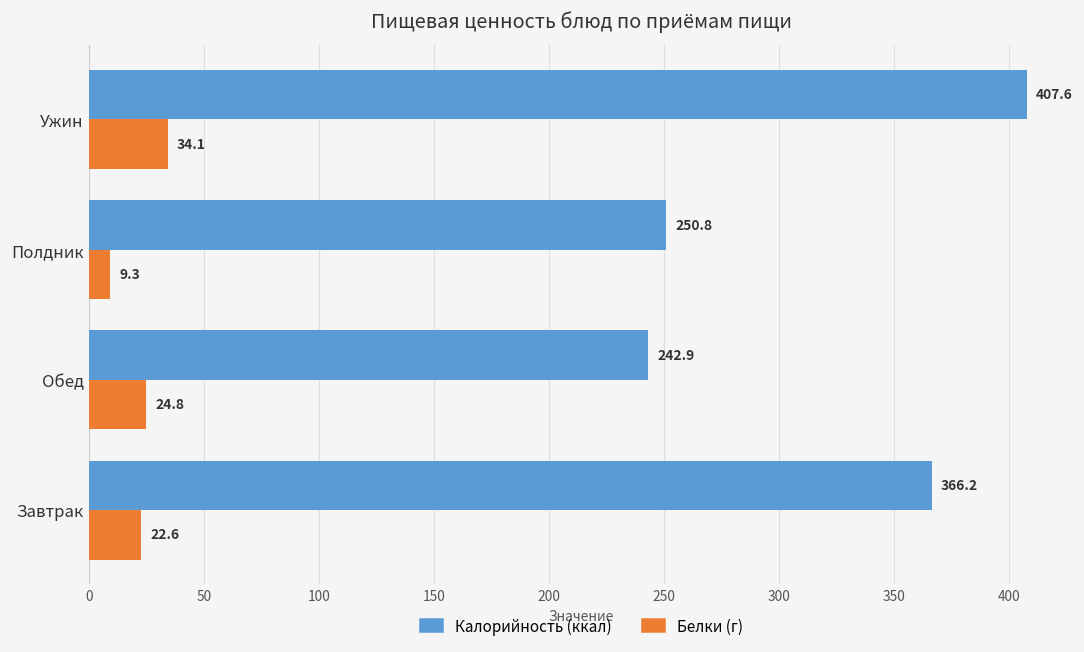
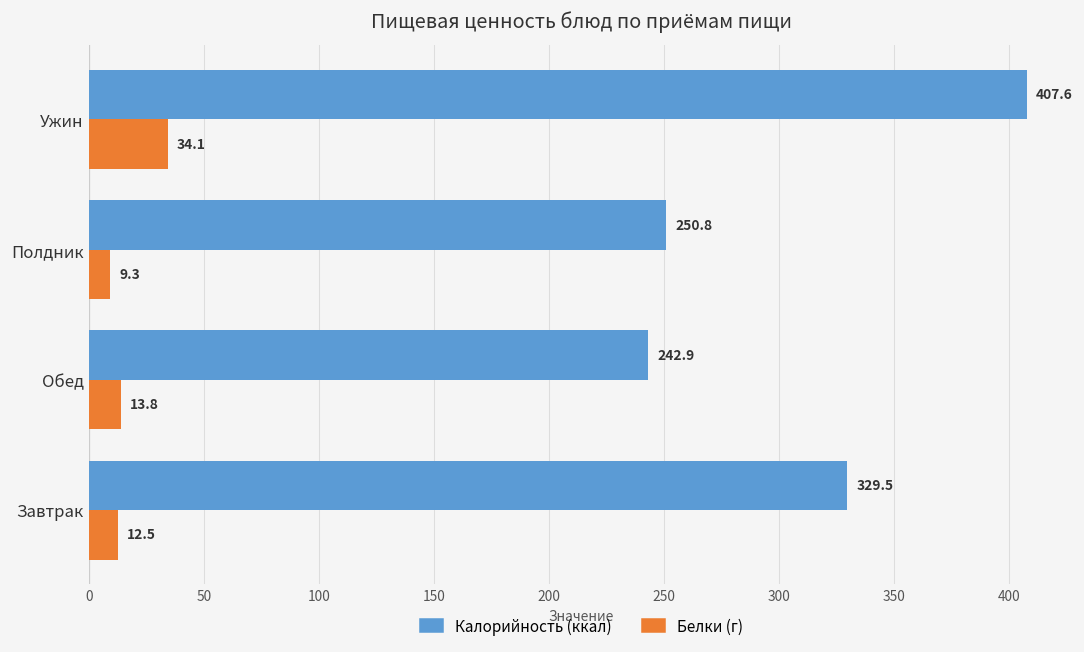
  {
    "Калорийность (ккал)": {
      "Ужин": 407.6,
      "Полдник": 250.8,
      "Обед": 242.9,
-     "Завтрак": 366.2
+     "Завтрак": 329.5
    },
    "Белки (г)": {
      "Ужин": 34.1,
      "Полдник": 9.3,
-     "Обед": 24.8,
-     "Завтрак": 22.6
+     "Обед": 13.8,
+     "Завтрак": 12.5
    }
  }
